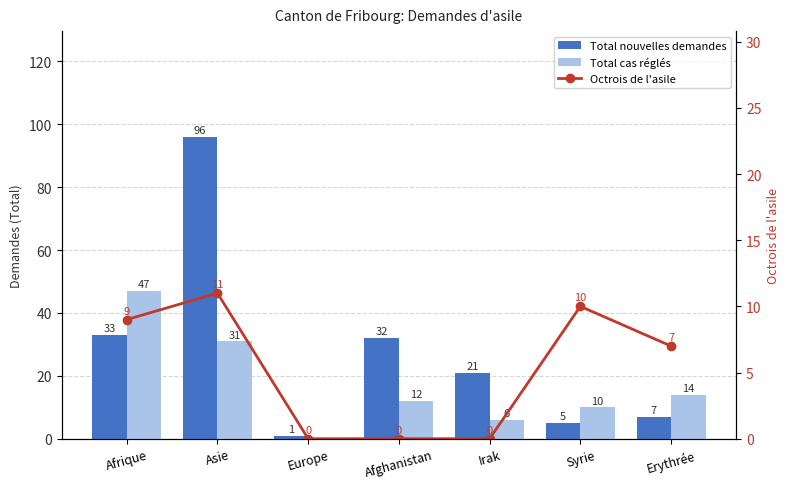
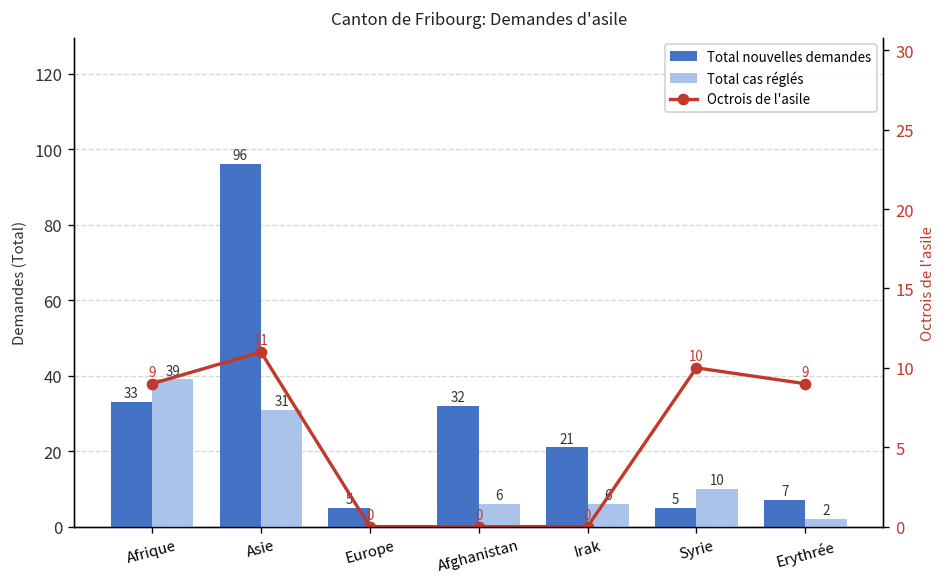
  {
    "Total nouvelles demandes": {
      "Afrique": 33,
      "Asie": 96,
-     "Europe": 1,
+     "Europe": 5,
      "Afghanistan": 32,
      "Irak": 21,
      "Syrie": 5,
      "Erythrée": 7
    },
    "Total cas réglés": {
-     "Afrique": 47,
+     "Afrique": 39,
      "Asie": 31,
-     "Afghanistan": 12,
+     "Afghanistan": 6,
      "Irak": 6,
      "Syrie": 10,
-     "Erythrée": 14
+     "Erythrée": 2
    },
    "Octrois de l'asile": {
      "Afrique": 9,
      "Asie": 11,
      "Europe": 0,
      "Afghanistan": 0,
      "Irak": 0,
      "Syrie": 10,
-     "Erythrée": 7
+     "Erythrée": 9
    }
  }
